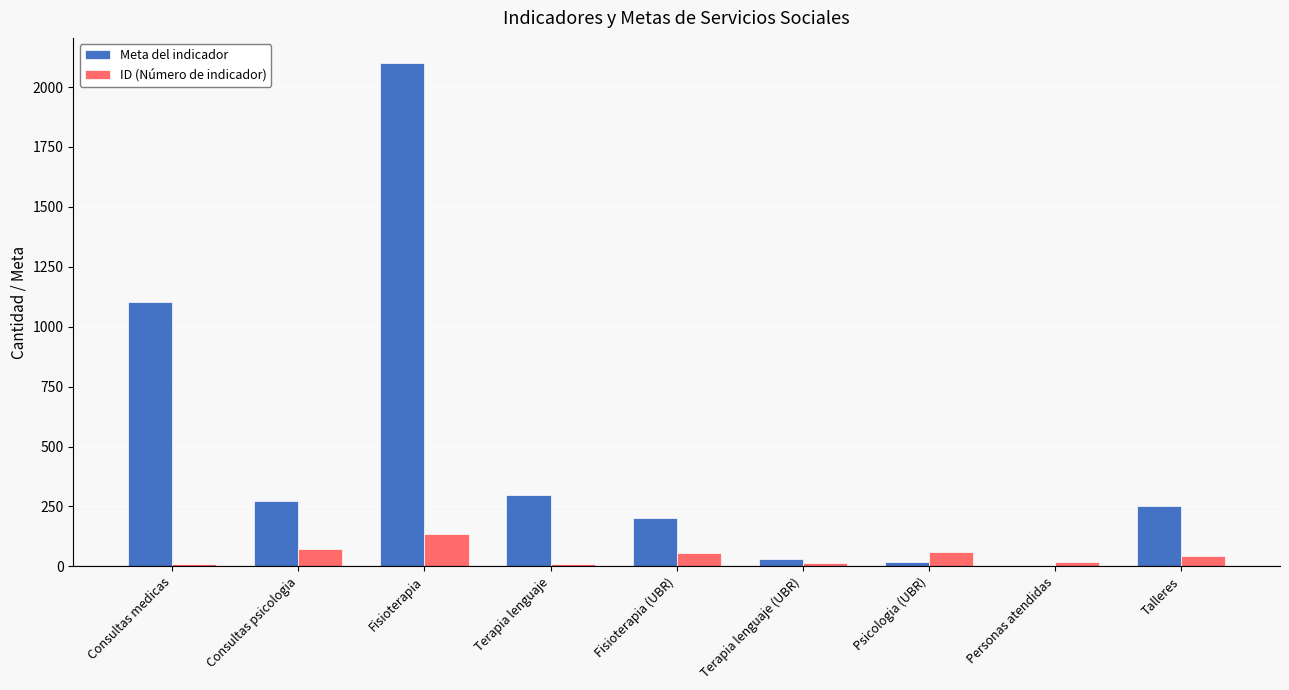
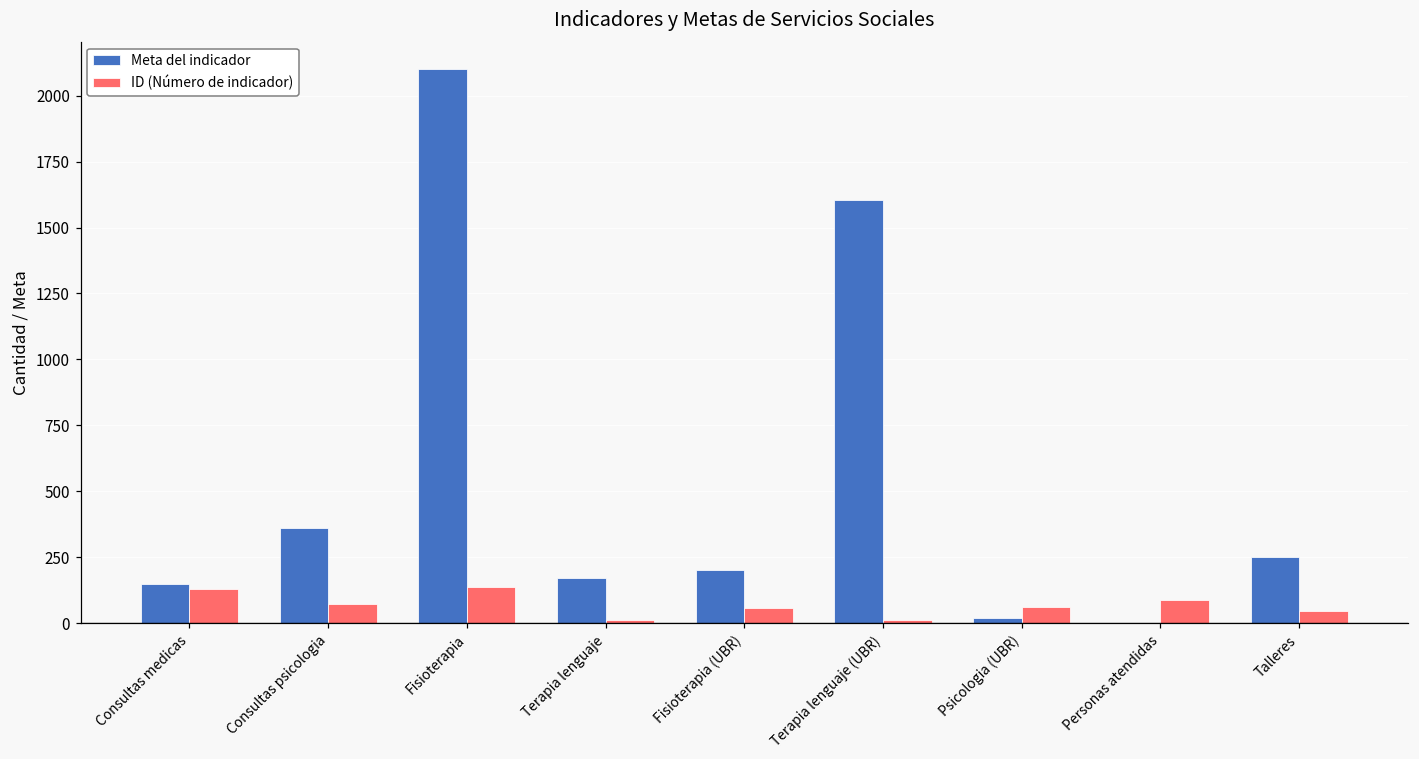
  {
    "Meta del indicador": {
-     "Consultas medicas": 1100,
-     "Consultas psicologia": 270,
+     "Consultas medicas": 150,
+     "Consultas psicologia": 360,
      "Fisioterapia": 2100,
-     "Terapia lenguaje": 300,
+     "Terapia lenguaje": 170,
      "Fisioterapia (UBR)": 200,
-     "Terapia lenguaje (UBR)": 30,
+     "Terapia lenguaje (UBR)": 1600,
      "Psicologia (UBR)": 20,
      "Talleres": 250
    },
    "ID (Número de indicador)": {
-     "Consultas medicas": 10,
+     "Consultas medicas": 130,
      "Consultas psicologia": 70,
      "Fisioterapia": 140,
      "Terapia lenguaje": 10,
      "Fisioterapia (UBR)": 60,
      "Terapia lenguaje (UBR)": 10,
      "Psicologia (UBR)": 60,
-     "Personas atendidas": 20,
+     "Personas atendidas": 90,
      "Talleres": 50
    }
  }
